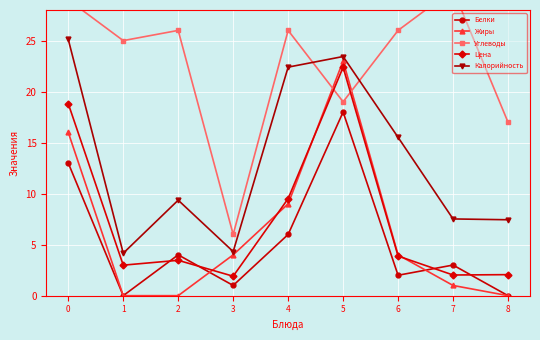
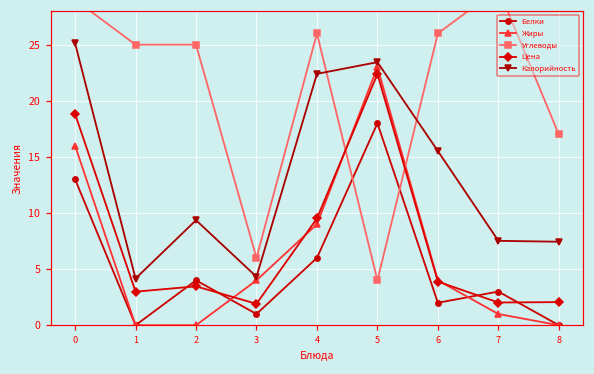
  {
    "Жиры": {
      "0": 16,
      "2": 0,
      "3": 4,
      "4": 9,
      "5": 23,
      "7": 1
    },
    "Углеводы": {
      "1": 25,
-     "2": 26,
+     "2": 25,
      "3": 6,
      "4": 26,
-     "5": 19,
+     "5": 4,
      "6": 26,
      "8": 17
    }
  }
